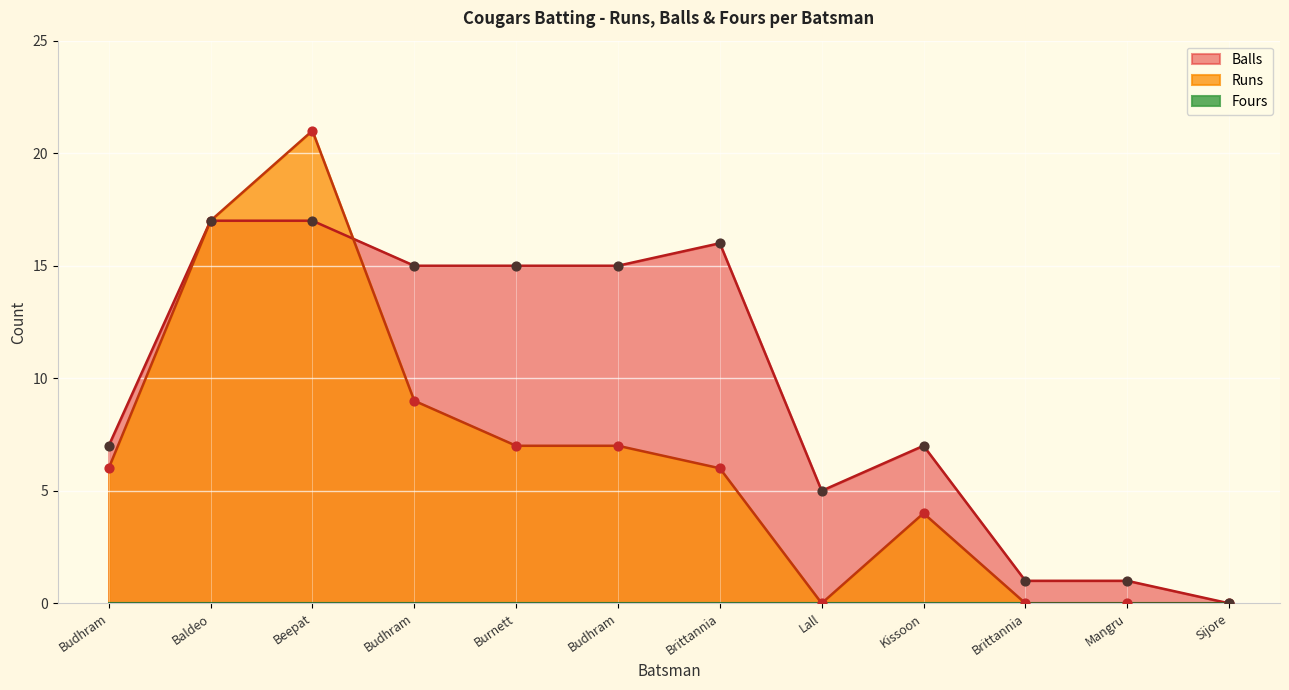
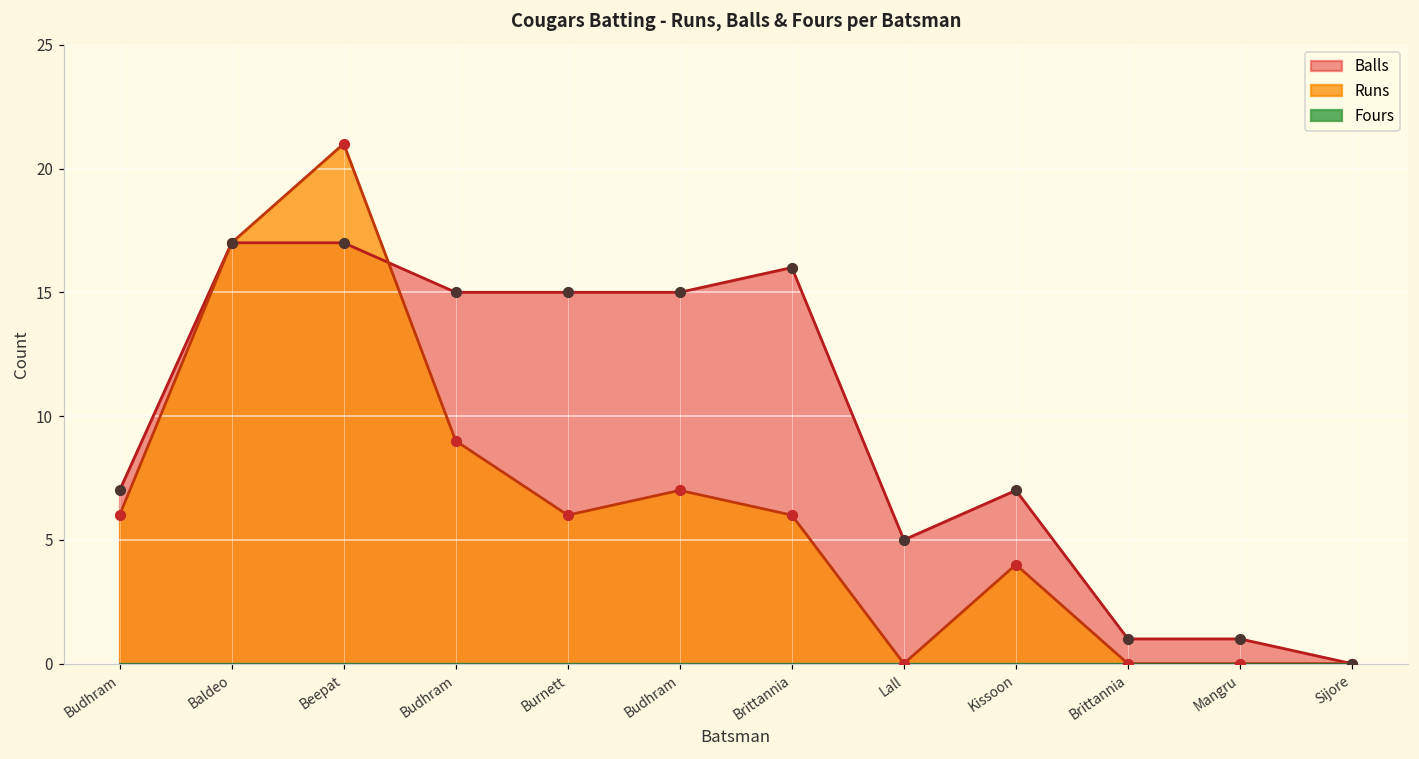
  {
    "Balls": {
      "Beepat": 17,
      "Burnett": 15,
      "Lall": 5,
      "Kissoon": 7,
      "Mangru": 1
    },
    "Runs": {
      "Beepat": 21,
-     "Burnett": 7,
+     "Burnett": 6,
      "Kissoon": 4
    },
    "Fours": {
      "Baldeo": 0,
      "Beepat": 0,
      "Burnett": 0,
      "Kissoon": 0
    }
  }
